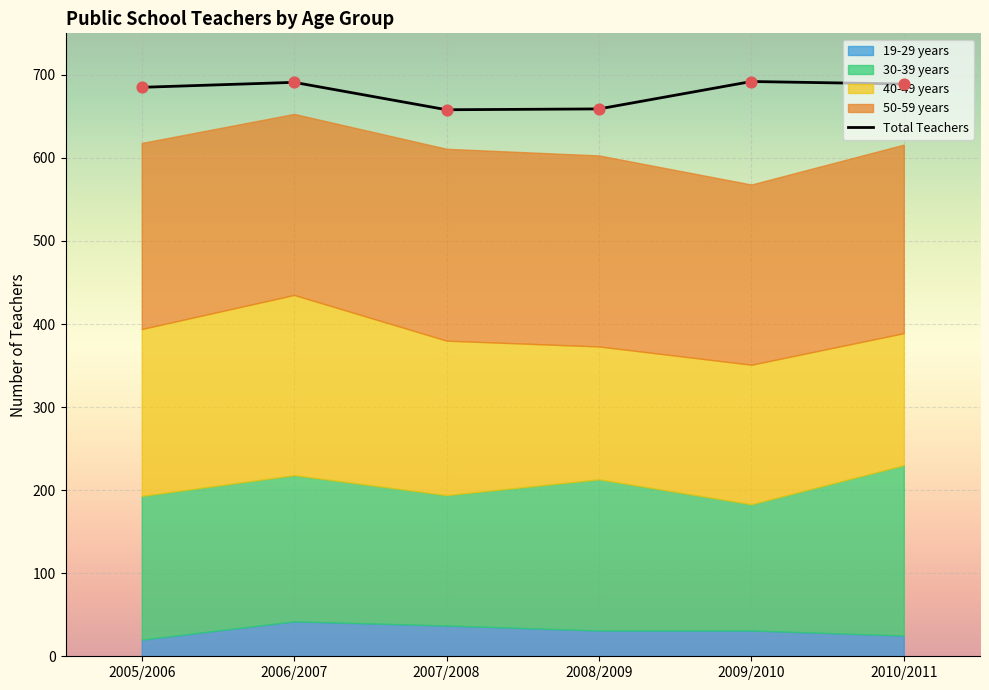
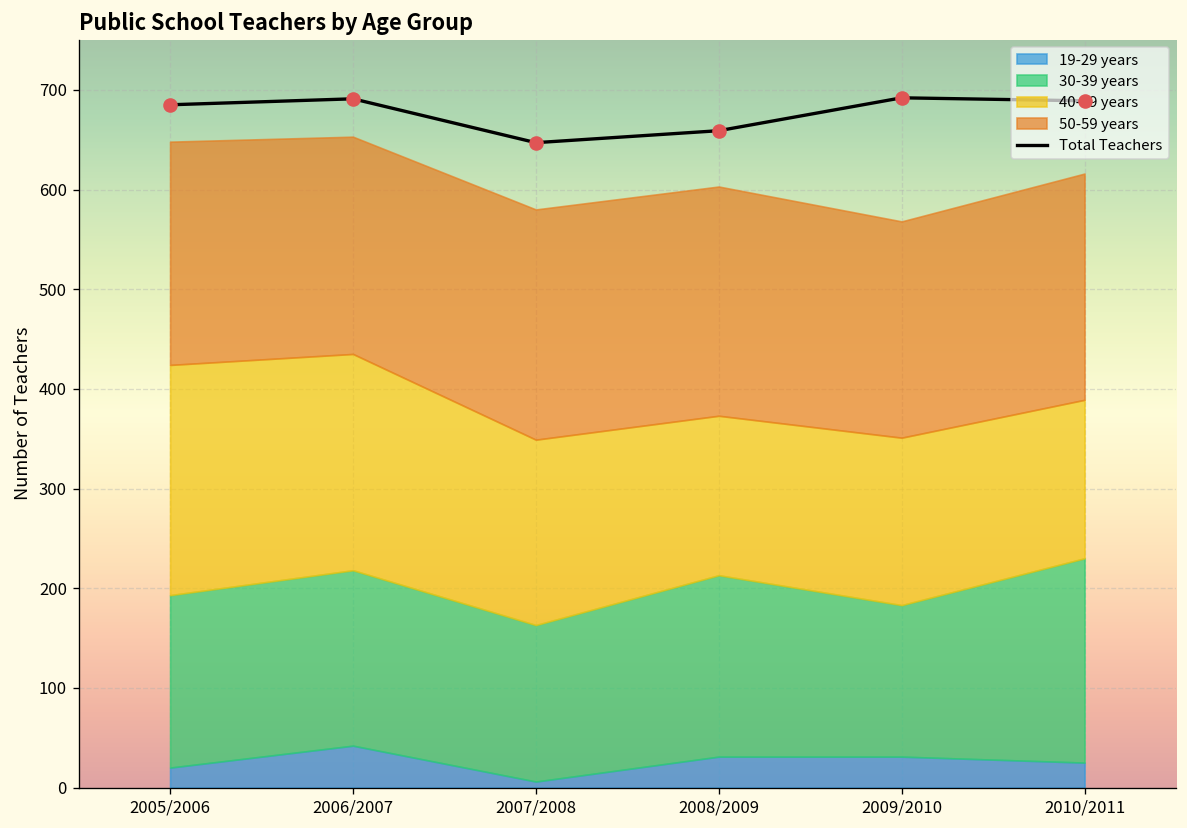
  {
    "Total Teachers": {
      "2005/2006": 690,
      "2006/2007": 690,
-     "2007/2008": 660,
+     "2007/2008": 650,
      "2008/2009": 660,
      "2009/2010": 690
    },
    "19-29 years": {
      "2005/2006": 20,
      "2006/2007": 40,
-     "2007/2008": 40,
+     "2007/2008": 10,
      "2008/2009": 30,
      "2009/2010": 30,
      "2010/2011": 30
    },
    "30-39 years": {
      "2005/2006": 170,
      "2006/2007": 180,
      "2007/2008": 160,
      "2008/2009": 180,
      "2009/2010": 150,
      "2010/2011": 210
    },
    "40-49 years": {
-     "2005/2006": 200,
+     "2005/2006": 230,
      "2006/2007": 220,
      "2007/2008": 190,
      "2008/2009": 160,
      "2009/2010": 170,
      "2010/2011": 160
    },
    "50-59 years": {
      "2005/2006": 220,
      "2006/2007": 220,
      "2007/2008": 230,
      "2008/2009": 230,
      "2009/2010": 220,
      "2010/2011": 230
    }
  }
